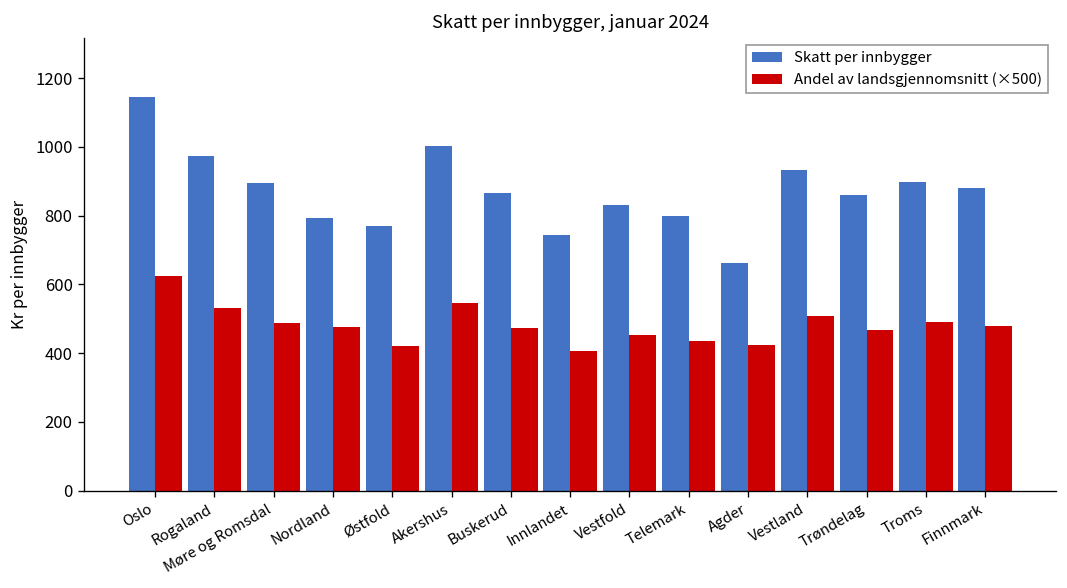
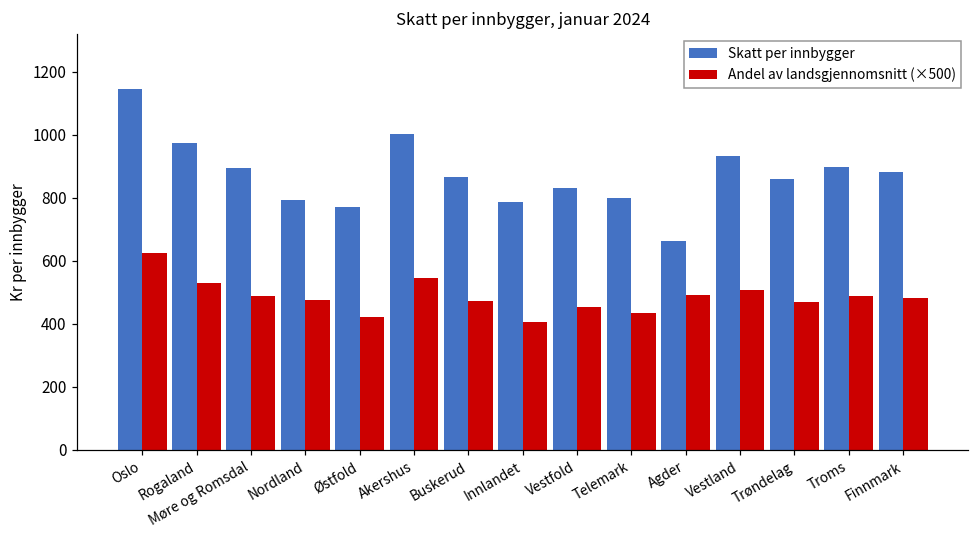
  {
    "Skatt per innbygger": {
      "Oslo": 1150,
      "Rogaland": 970,
      "Møre og Romsdal": 890,
      "Nordland": 790,
      "Østfold": 770,
      "Akershus": 1000,
      "Buskerud": 870,
-     "Innlandet": 740,
+     "Innlandet": 780,
      "Vestfold": 830,
      "Telemark": 800,
      "Agder": 660,
      "Vestland": 930,
      "Trøndelag": 860,
      "Troms": 900,
      "Finnmark": 880
    },
    "Andel av landsgjennomsnitt (×500)": {
      "Oslo": 620,
      "Rogaland": 530,
      "Møre og Romsdal": 490,
      "Nordland": 480,
      "Østfold": 420,
      "Akershus": 550,
      "Buskerud": 470,
      "Innlandet": 410,
      "Vestfold": 450,
      "Telemark": 440,
-     "Agder": 420,
+     "Agder": 490,
      "Vestland": 510,
      "Trøndelag": 470,
      "Troms": 490,
      "Finnmark": 480
    }
  }
